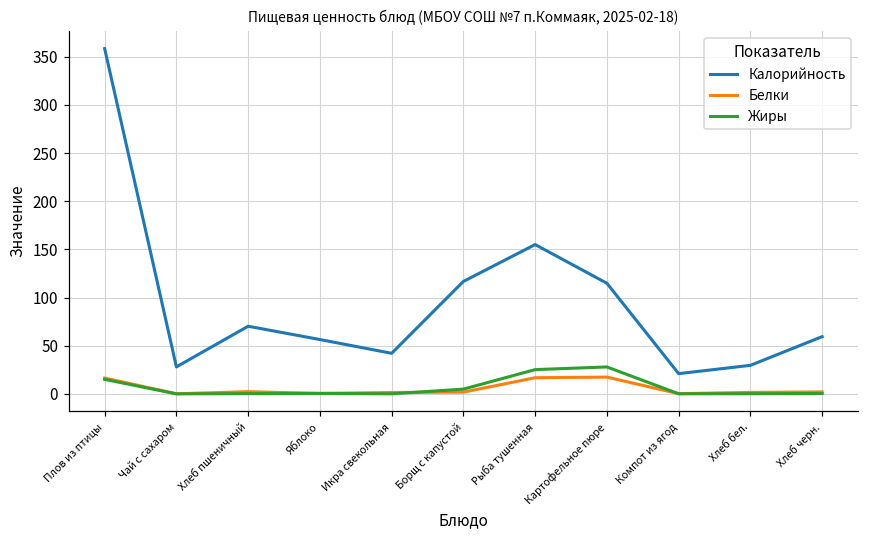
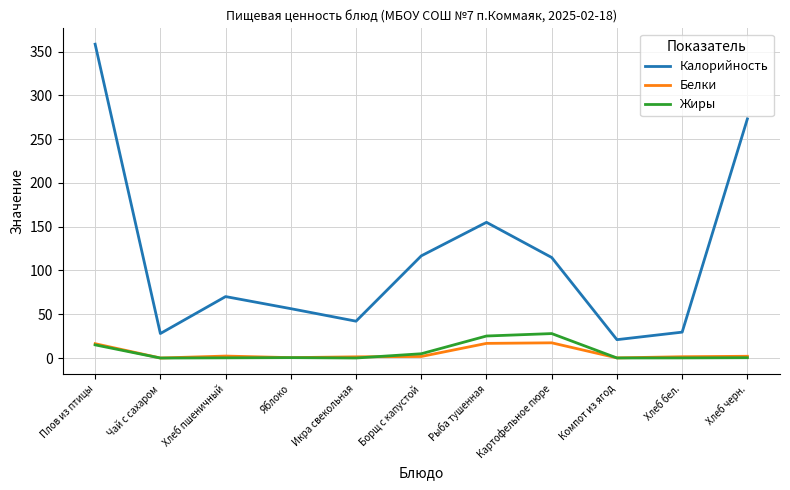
  {
    "Калорийность": {
      "Плов из птицы": 360,
      "Чай с сахаром": 30,
      "Хлеб пшеничный": 70,
      "Яблоко": 60,
      "Икра свекольная": 40,
      "Борщ с капустой": 120,
      "Рыба тушенная": 160,
      "Картофельное пюре": 110,
      "Компот из ягод": 20,
      "Хлеб бел.": 30,
-     "Хлеб черн.": 60
+     "Хлеб черн.": 270
    },
    "Белки": {
      "Борщ с капустой": 0,
      "Рыба тушенная": 20,
      "Картофельное пюре": 20
    },
    "Жиры": {
      "Борщ с капустой": 0,
      "Рыба тушенная": 30,
      "Картофельное пюре": 30
    }
  }
